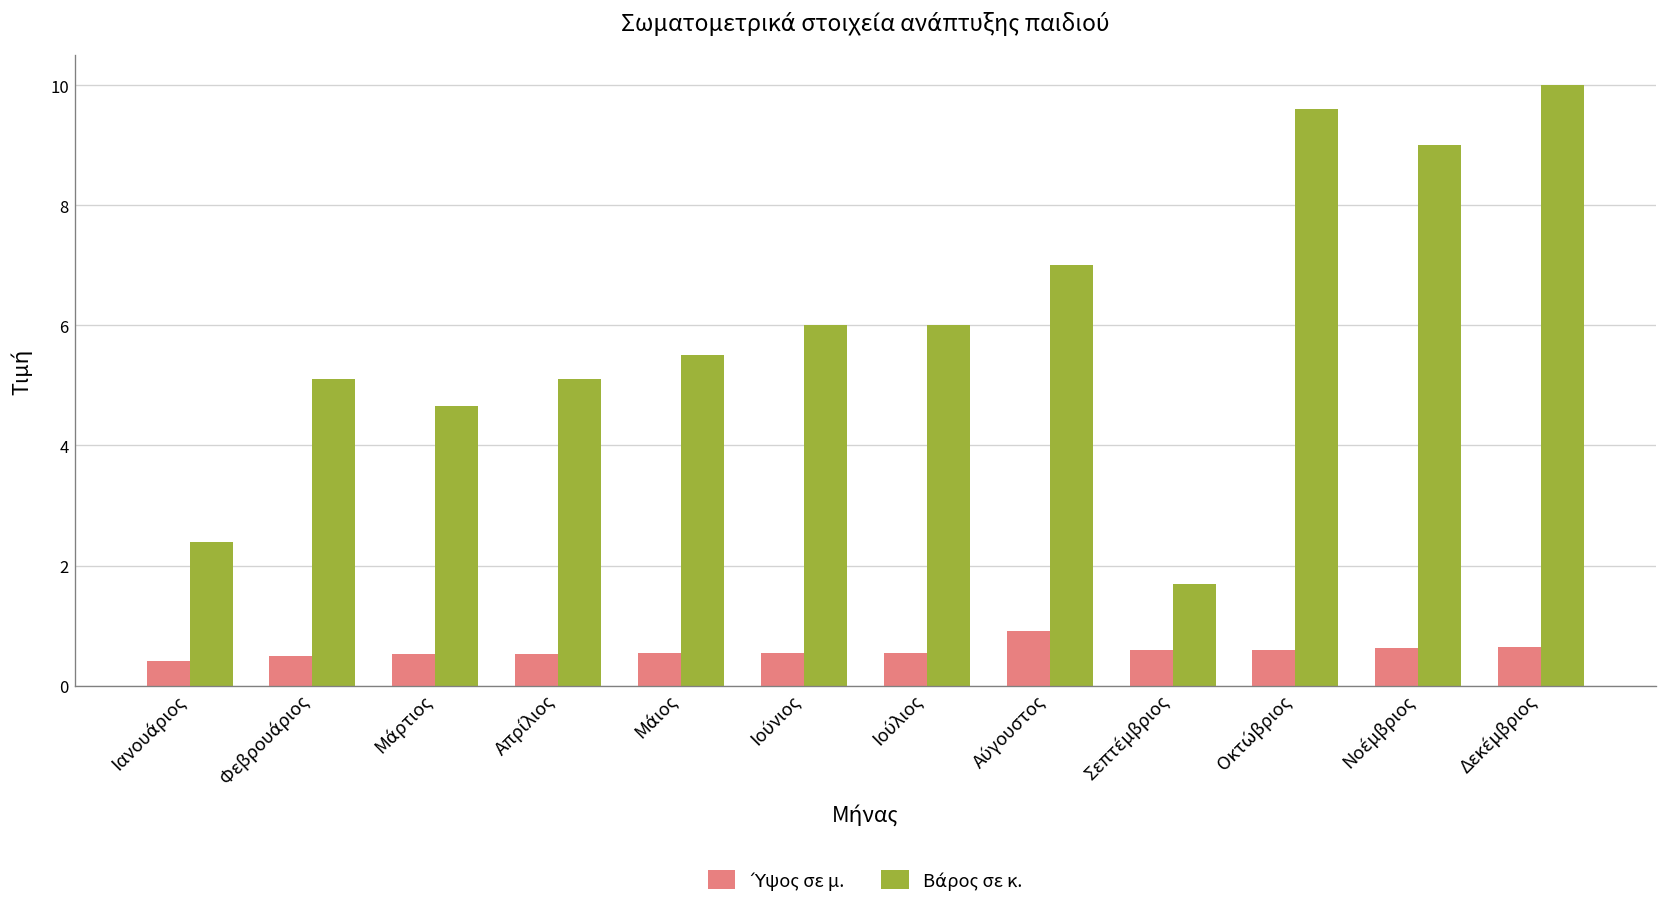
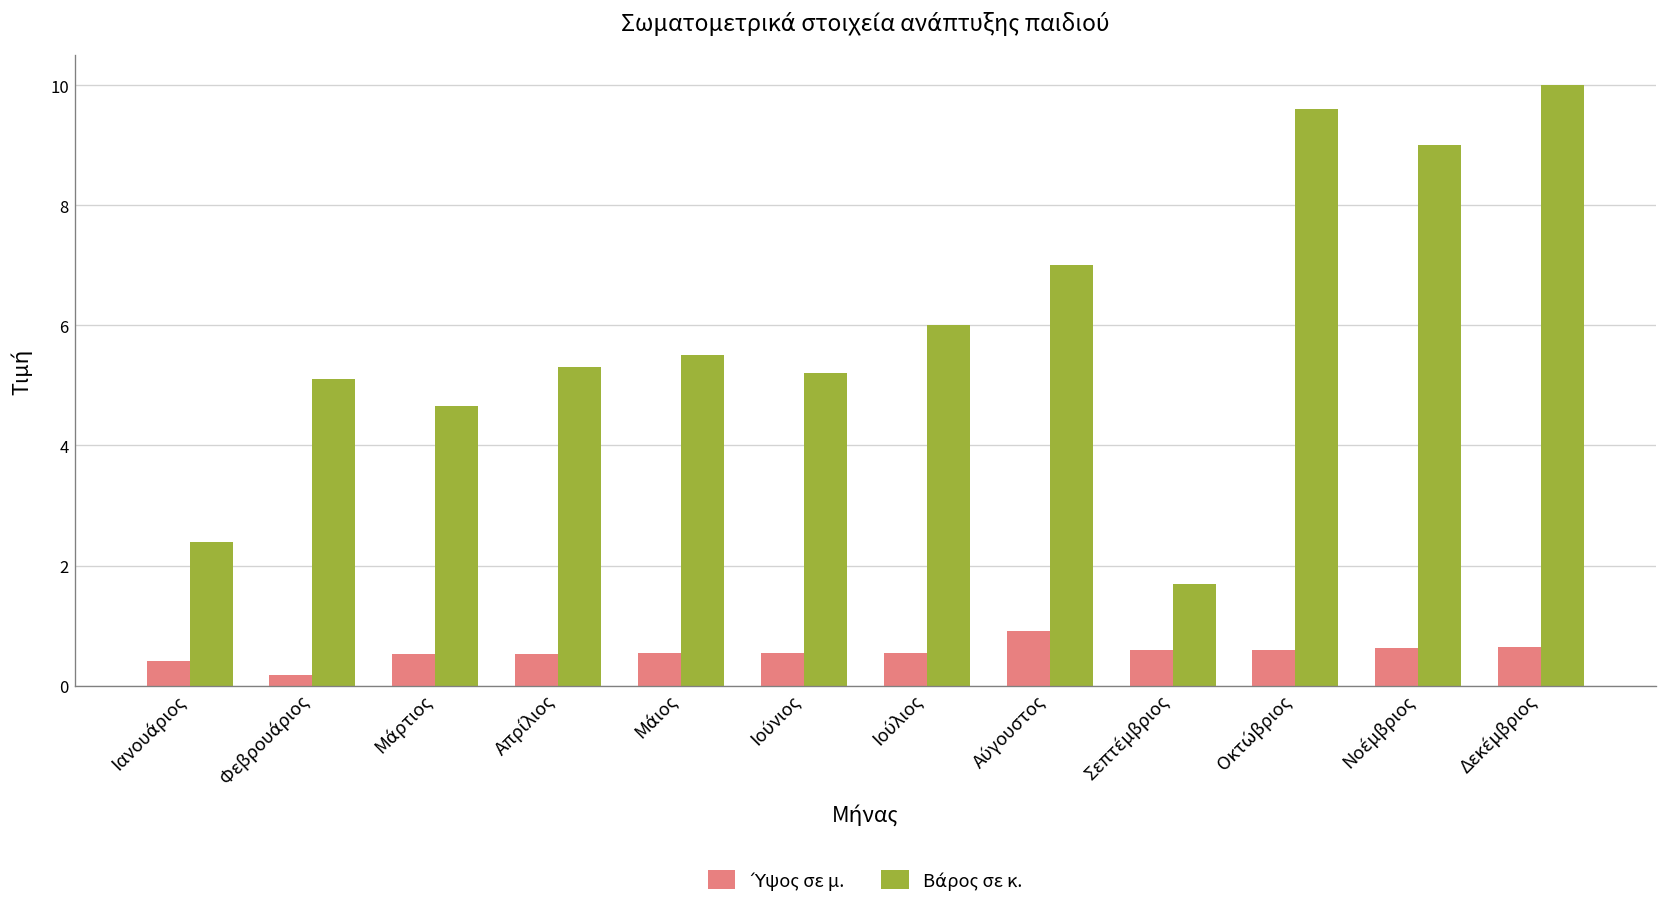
  {
    "Ύψος σε μ.": {
      "Ιανουάριος": 0.4,
-     "Φεβρουάριος": 0.5,
+     "Φεβρουάριος": 0.2,
      "Μάρτιος": 0.5,
      "Απρίλιος": 0.5,
      "Μάιος": 0.6,
      "Ιούνιος": 0.6,
      "Ιούλιος": 0.6,
      "Αύγουστος": 0.9,
      "Σεπτέμβριος": 0.6,
      "Οκτώβριος": 0.6,
      "Νοέμβριος": 0.6,
      "Δεκέμβριος": 0.7
    },
    "Βάρος σε κ.": {
      "Ιανουάριος": 2.4,
      "Φεβρουάριος": 5.1,
      "Μάρτιος": 4.7,
-     "Απρίλιος": 5.1,
+     "Απρίλιος": 5.3,
      "Μάιος": 5.5,
-     "Ιούνιος": 6.0,
+     "Ιούνιος": 5.2,
      "Ιούλιος": 6.0,
      "Αύγουστος": 7.0,
      "Σεπτέμβριος": 1.7,
      "Οκτώβριος": 9.6,
      "Νοέμβριος": 9.0,
      "Δεκέμβριος": 10.0
    }
  }
